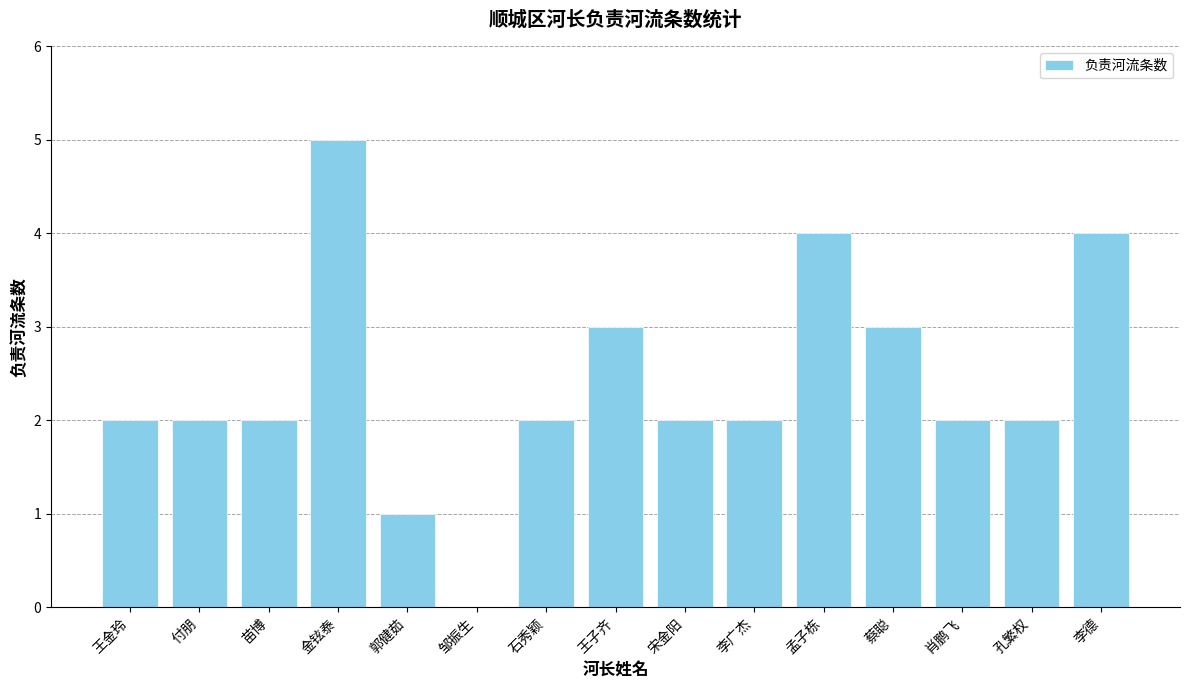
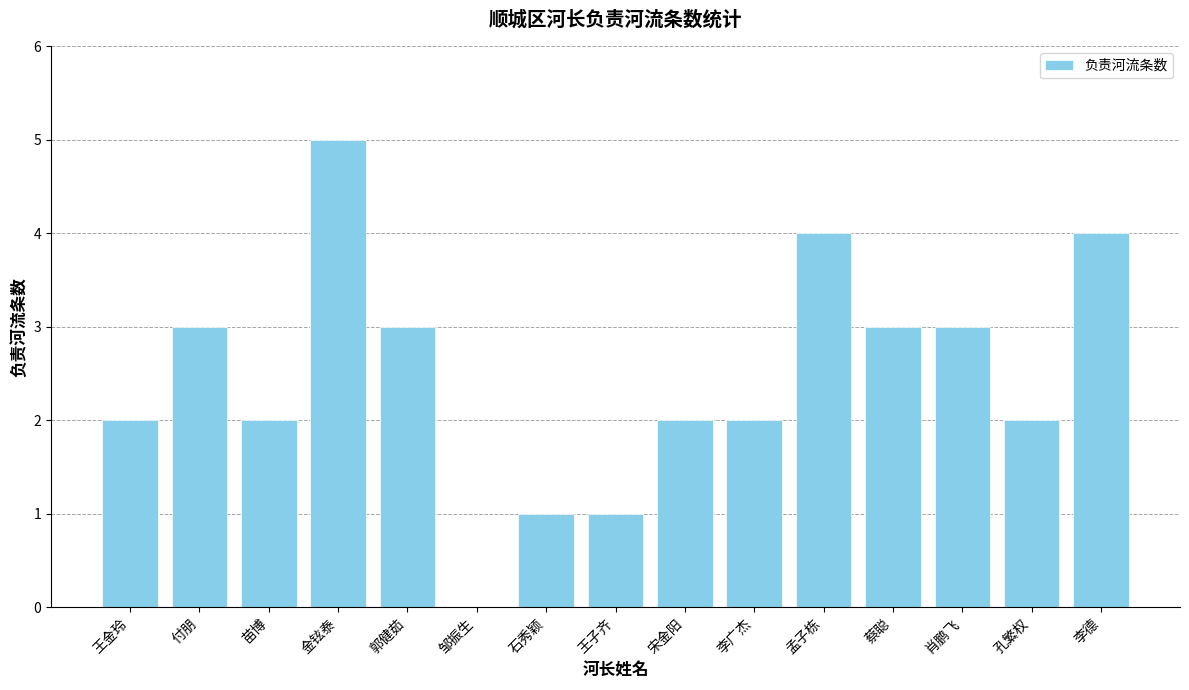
  {
    "王金玲": 2,
-   "付朋": 2,
+   "付朋": 3,
    "苗博": 2,
    "金铉泰": 5,
-   "郭健茹": 1,
+   "郭健茹": 3,
    "邹振生": 0,
-   "石秀颖": 2,
-   "王子齐": 3,
+   "石秀颖": 1,
+   "王子齐": 1,
    "宋金阳": 2,
    "李广杰": 2,
    "孟子栋": 4,
    "蔡聪": 3,
-   "肖鹏飞": 2,
+   "肖鹏飞": 3,
    "孔繁权": 2,
    "李德": 4
  }
